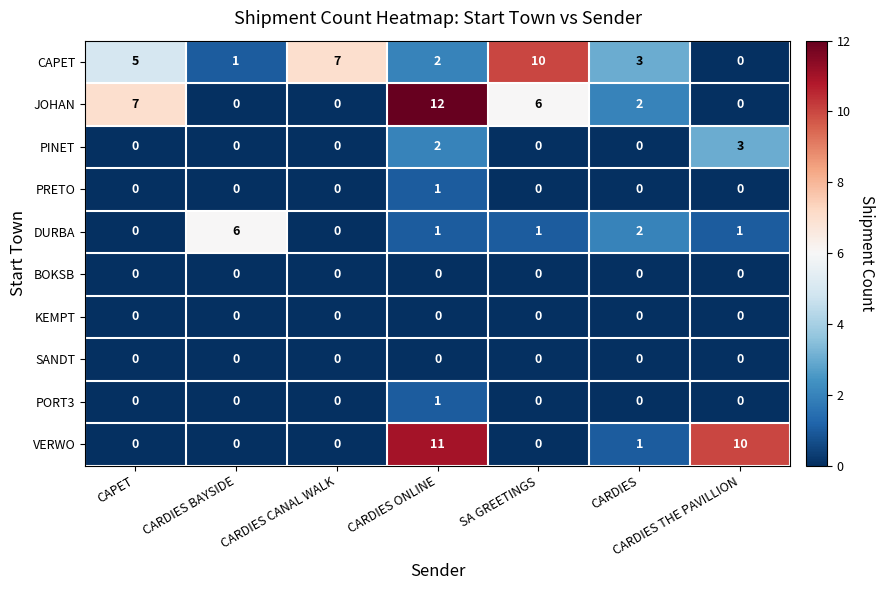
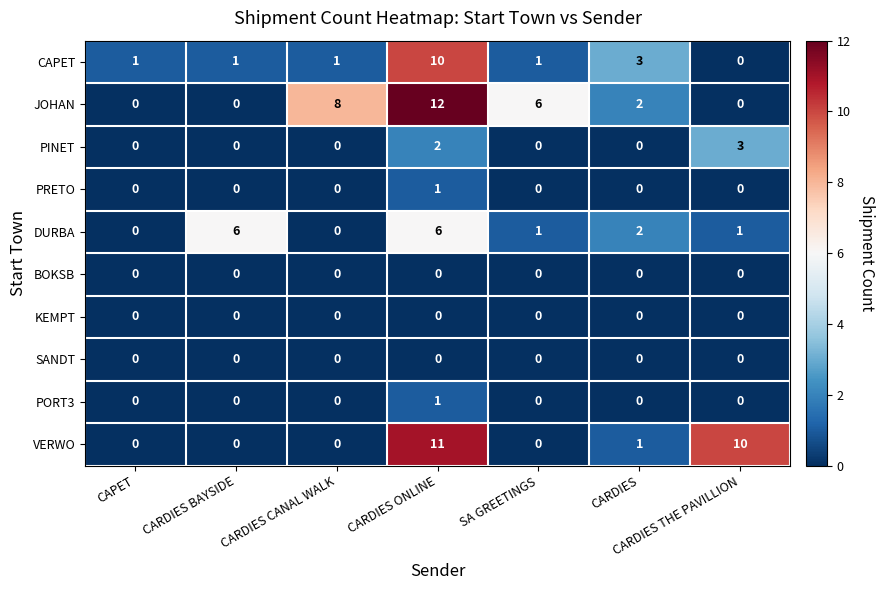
  {
    "CAPET": {
-     "CAPET": 5,
+     "CAPET": 1,
      "CARDIES BAYSIDE": 1,
-     "CARDIES CANAL WALK": 7,
-     "CARDIES ONLINE": 2,
-     "SA GREETINGS": 10,
+     "CARDIES CANAL WALK": 1,
+     "CARDIES ONLINE": 10,
+     "SA GREETINGS": 1,
      "CARDIES": 3,
      "CARDIES THE PAVILLION": 0
    },
    "JOHAN": {
-     "CAPET": 7,
+     "CAPET": 0,
      "CARDIES BAYSIDE": 0,
-     "CARDIES CANAL WALK": 0,
+     "CARDIES CANAL WALK": 8,
      "CARDIES ONLINE": 12,
      "SA GREETINGS": 6,
      "CARDIES": 2,
      "CARDIES THE PAVILLION": 0
    },
    "PINET": {
      "CAPET": 0,
      "CARDIES BAYSIDE": 0,
      "CARDIES CANAL WALK": 0,
      "CARDIES ONLINE": 2,
      "SA GREETINGS": 0,
      "CARDIES": 0,
      "CARDIES THE PAVILLION": 3
    },
    "PRETO": {
      "CAPET": 0,
      "CARDIES BAYSIDE": 0,
      "CARDIES CANAL WALK": 0,
      "CARDIES ONLINE": 1,
      "SA GREETINGS": 0,
      "CARDIES": 0,
      "CARDIES THE PAVILLION": 0
    },
    "DURBA": {
      "CAPET": 0,
      "CARDIES BAYSIDE": 6,
      "CARDIES CANAL WALK": 0,
-     "CARDIES ONLINE": 1,
+     "CARDIES ONLINE": 6,
      "SA GREETINGS": 1,
      "CARDIES": 2,
      "CARDIES THE PAVILLION": 1
    },
    "BOKSB": {
      "CAPET": 0,
      "CARDIES BAYSIDE": 0,
      "CARDIES CANAL WALK": 0,
      "CARDIES ONLINE": 0,
      "SA GREETINGS": 0,
      "CARDIES": 0,
      "CARDIES THE PAVILLION": 0
    },
    "KEMPT": {
      "CAPET": 0,
      "CARDIES BAYSIDE": 0,
      "CARDIES CANAL WALK": 0,
      "CARDIES ONLINE": 0,
      "SA GREETINGS": 0,
      "CARDIES": 0,
      "CARDIES THE PAVILLION": 0
    },
    "SANDT": {
      "CAPET": 0,
      "CARDIES BAYSIDE": 0,
      "CARDIES CANAL WALK": 0,
      "CARDIES ONLINE": 0,
      "SA GREETINGS": 0,
      "CARDIES": 0,
      "CARDIES THE PAVILLION": 0
    },
    "PORT3": {
      "CAPET": 0,
      "CARDIES BAYSIDE": 0,
      "CARDIES CANAL WALK": 0,
      "CARDIES ONLINE": 1,
      "SA GREETINGS": 0,
      "CARDIES": 0,
      "CARDIES THE PAVILLION": 0
    },
    "VERWO": {
      "CAPET": 0,
      "CARDIES BAYSIDE": 0,
      "CARDIES CANAL WALK": 0,
      "CARDIES ONLINE": 11,
      "SA GREETINGS": 0,
      "CARDIES": 1,
      "CARDIES THE PAVILLION": 10
    }
  }
